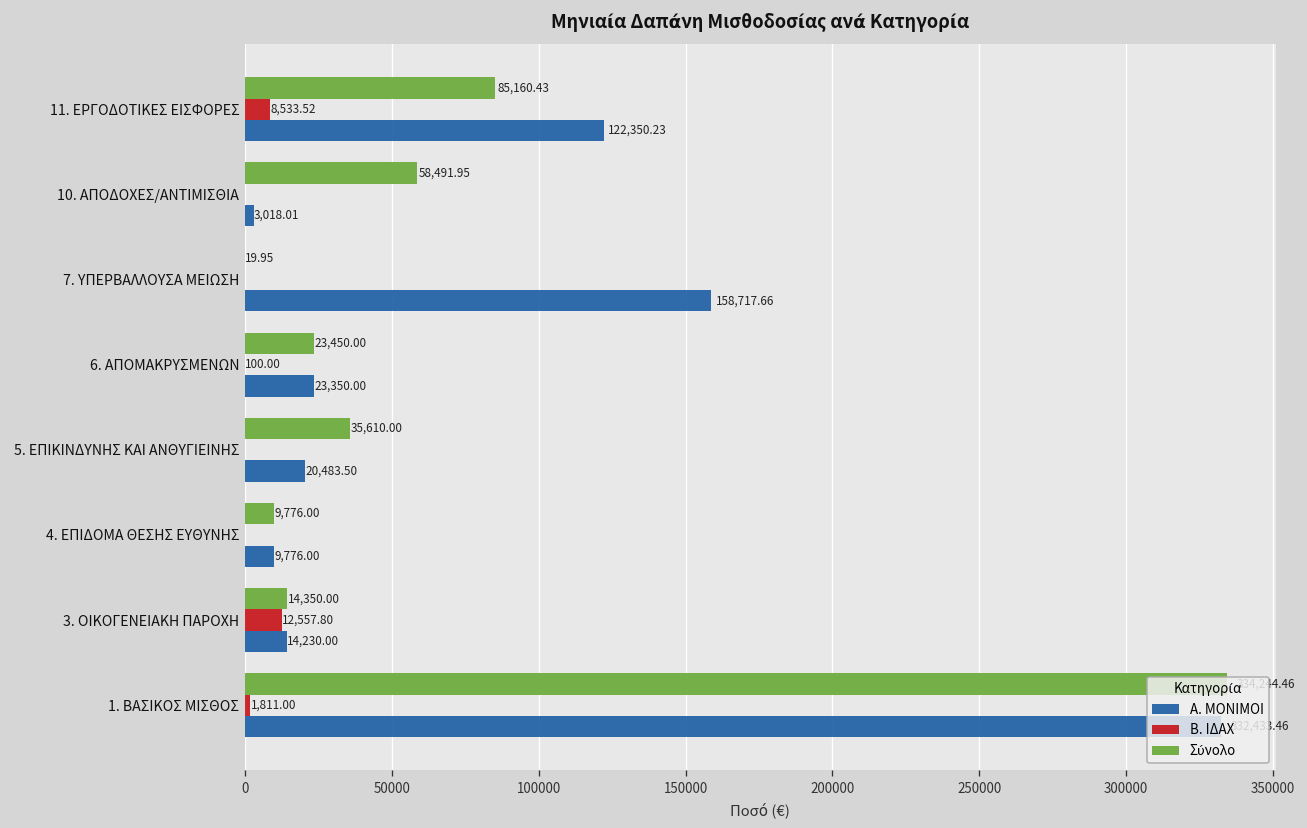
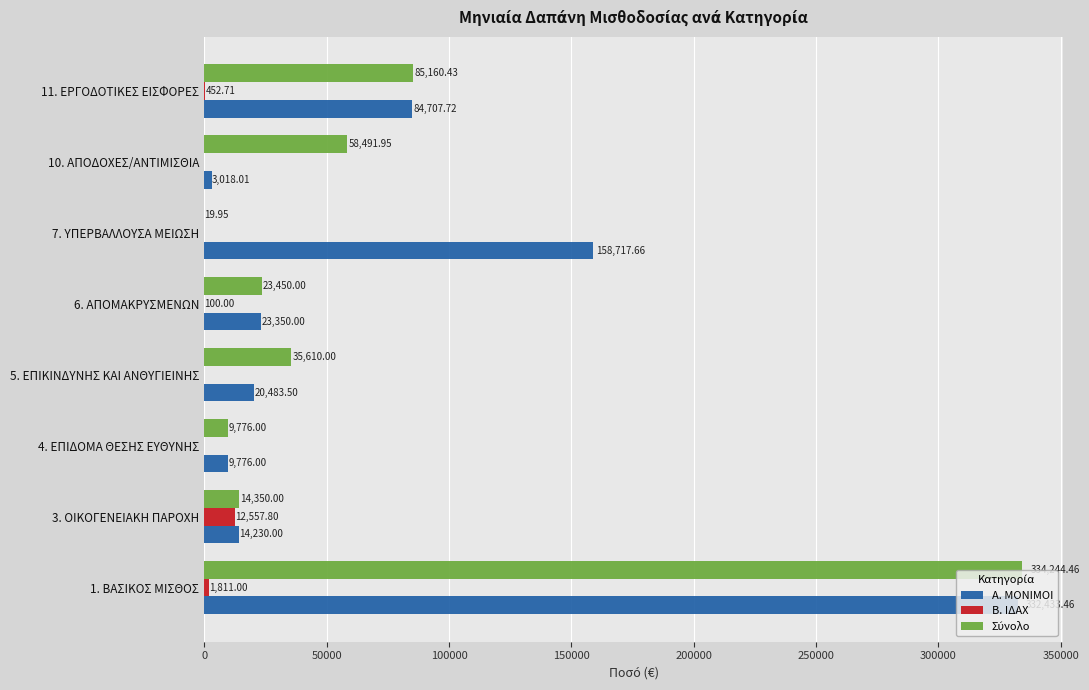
  {
    "Α. ΜΟΝΙΜΟΙ": {
-     "11. ΕΡΓΟΔΟΤΙΚΕΣ ΕΙΣΦΟΡΕΣ": "122,350.23",
+     "11. ΕΡΓΟΔΟΤΙΚΕΣ ΕΙΣΦΟΡΕΣ": "84,707.72",
      "10. ΑΠΟΔΟΧΕΣ/ΑΝΤΙΜΙΣΘΙΑ": "3,018.01",
      "7. ΥΠΕΡΒΑΛΛΟΥΣΑ ΜΕΙΩΣΗ": "158,717.66",
      "6. ΑΠΟΜΑΚΡΥΣΜΕΝΩΝ": "23,350.00",
      "5. ΕΠΙΚΙΝΔΥΝΗΣ ΚΑΙ ΑΝΘΥΓΙΕΙΝΗΣ": "20,483.50",
      "4. ΕΠΙΔΟΜΑ ΘΕΣΗΣ ΕΥΘΥΝΗΣ": "9,776.00",
      "3. ΟΙΚΟΓΕΝΕΙΑΚΗ ΠΑΡΟΧΗ": "14,230.00"
    },
    "Β. ΙΔΑΧ": {
-     "11. ΕΡΓΟΔΟΤΙΚΕΣ ΕΙΣΦΟΡΕΣ": "8,533.52",
+     "11. ΕΡΓΟΔΟΤΙΚΕΣ ΕΙΣΦΟΡΕΣ": "452.71",
      "6. ΑΠΟΜΑΚΡΥΣΜΕΝΩΝ": "100.00",
      "3. ΟΙΚΟΓΕΝΕΙΑΚΗ ΠΑΡΟΧΗ": "12,557.80",
      "1. ΒΑΣΙΚΟΣ ΜΙΣΘΟΣ": "1,811.00"
    },
    "Σύνολο": {
      "11. ΕΡΓΟΔΟΤΙΚΕΣ ΕΙΣΦΟΡΕΣ": "85,160.43",
      "10. ΑΠΟΔΟΧΕΣ/ΑΝΤΙΜΙΣΘΙΑ": "58,491.95",
      "7. ΥΠΕΡΒΑΛΛΟΥΣΑ ΜΕΙΩΣΗ": "19.95",
      "6. ΑΠΟΜΑΚΡΥΣΜΕΝΩΝ": "23,450.00",
      "5. ΕΠΙΚΙΝΔΥΝΗΣ ΚΑΙ ΑΝΘΥΓΙΕΙΝΗΣ": "35,610.00",
      "4. ΕΠΙΔΟΜΑ ΘΕΣΗΣ ΕΥΘΥΝΗΣ": "9,776.00",
      "3. ΟΙΚΟΓΕΝΕΙΑΚΗ ΠΑΡΟΧΗ": "14,350.00"
    }
  }
